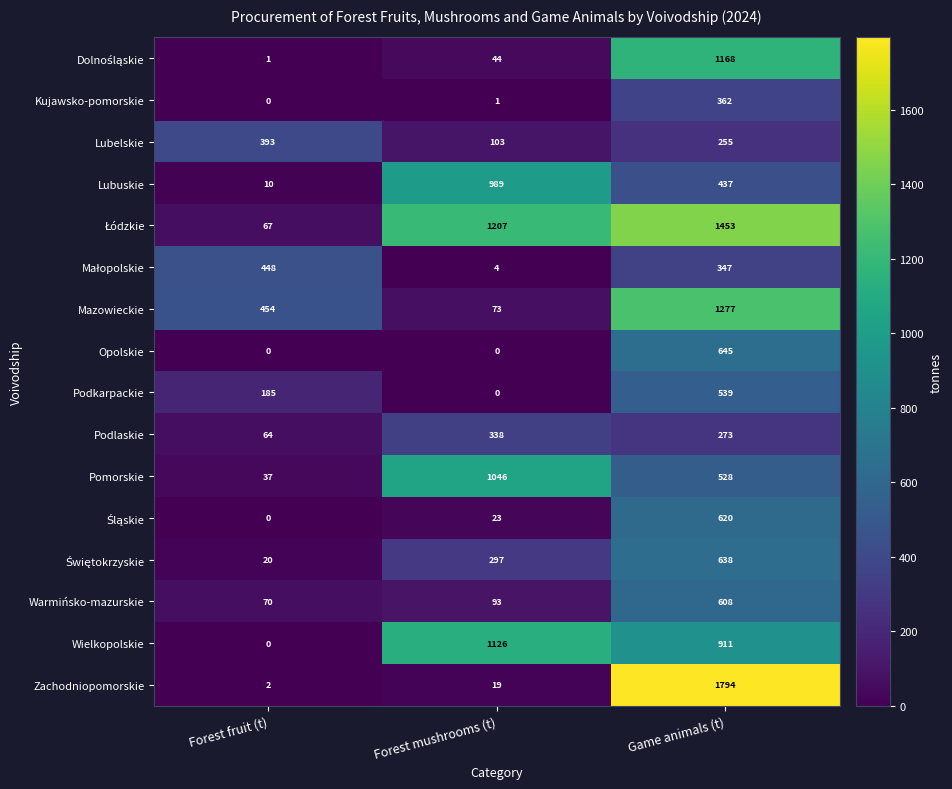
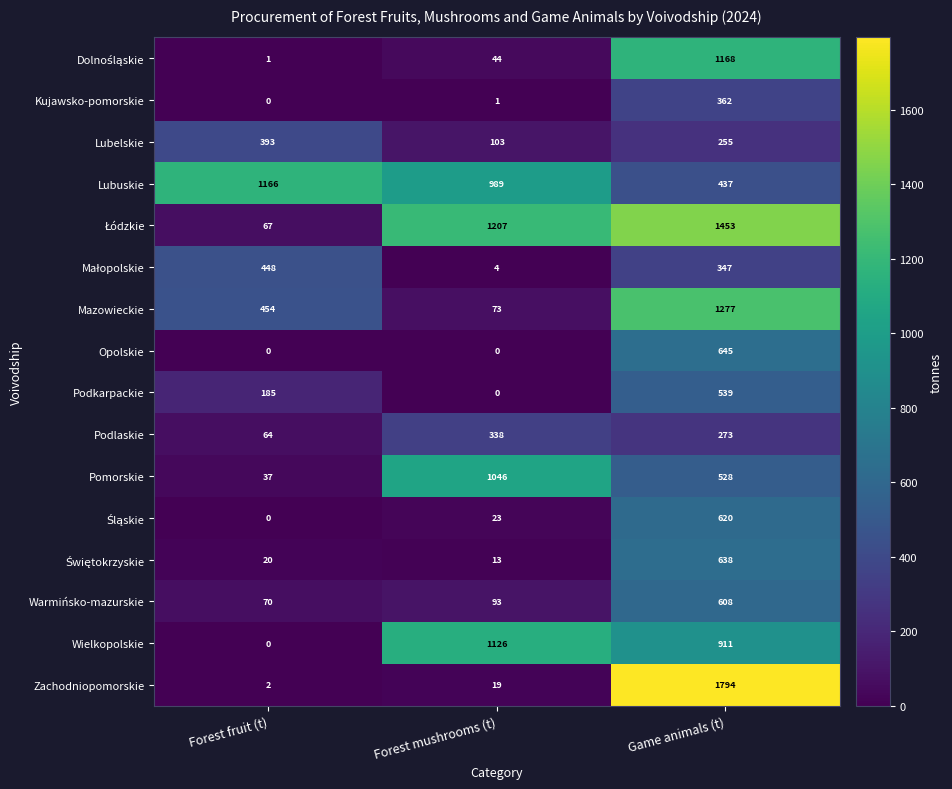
  {
    "Dolnośląskie": {
      "Forest fruit (t)": 1,
      "Forest mushrooms (t)": 44,
      "Game animals (t)": 1168
    },
    "Kujawsko-pomorskie": {
      "Forest fruit (t)": 0,
      "Forest mushrooms (t)": 1,
      "Game animals (t)": 362
    },
    "Lubelskie": {
      "Forest fruit (t)": 393,
      "Forest mushrooms (t)": 103,
      "Game animals (t)": 255
    },
    "Lubuskie": {
-     "Forest fruit (t)": 10,
+     "Forest fruit (t)": 1166,
      "Forest mushrooms (t)": 989,
      "Game animals (t)": 437
    },
    "Łódzkie": {
      "Forest fruit (t)": 67,
      "Forest mushrooms (t)": 1207,
      "Game animals (t)": 1453
    },
    "Małopolskie": {
      "Forest fruit (t)": 448,
      "Forest mushrooms (t)": 4,
      "Game animals (t)": 347
    },
    "Mazowieckie": {
      "Forest fruit (t)": 454,
      "Forest mushrooms (t)": 73,
      "Game animals (t)": 1277
    },
    "Opolskie": {
      "Forest fruit (t)": 0,
      "Forest mushrooms (t)": 0,
      "Game animals (t)": 645
    },
    "Podkarpackie": {
      "Forest fruit (t)": 185,
      "Forest mushrooms (t)": 0,
      "Game animals (t)": 539
    },
    "Podlaskie": {
      "Forest fruit (t)": 64,
      "Forest mushrooms (t)": 338,
      "Game animals (t)": 273
    },
    "Pomorskie": {
      "Forest fruit (t)": 37,
      "Forest mushrooms (t)": 1046,
      "Game animals (t)": 528
    },
    "Śląskie": {
      "Forest fruit (t)": 0,
      "Forest mushrooms (t)": 23,
      "Game animals (t)": 620
    },
    "Świętokrzyskie": {
      "Forest fruit (t)": 20,
-     "Forest mushrooms (t)": 297,
+     "Forest mushrooms (t)": 13,
      "Game animals (t)": 638
    },
    "Warmińsko-mazurskie": {
      "Forest fruit (t)": 70,
      "Forest mushrooms (t)": 93,
      "Game animals (t)": 608
    },
    "Wielkopolskie": {
      "Forest fruit (t)": 0,
      "Forest mushrooms (t)": 1126,
      "Game animals (t)": 911
    },
    "Zachodniopomorskie": {
      "Forest fruit (t)": 2,
      "Forest mushrooms (t)": 19,
      "Game animals (t)": 1794
    }
  }
